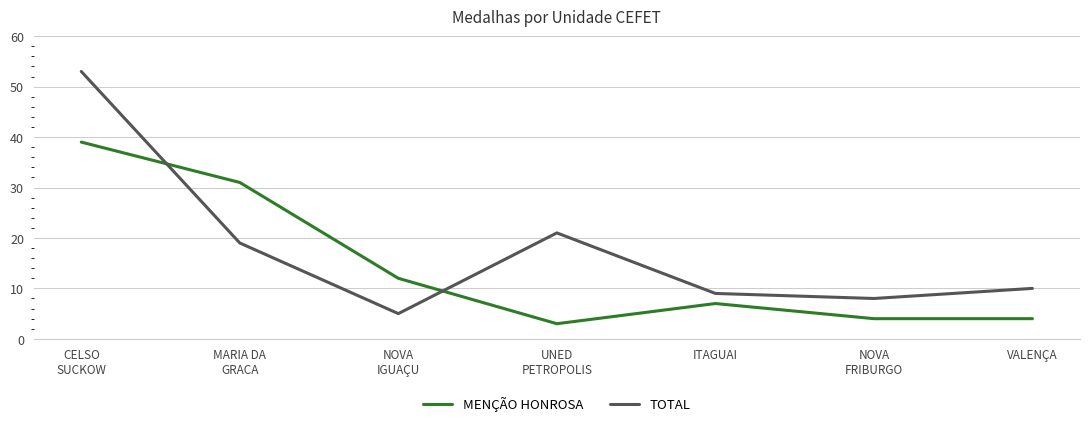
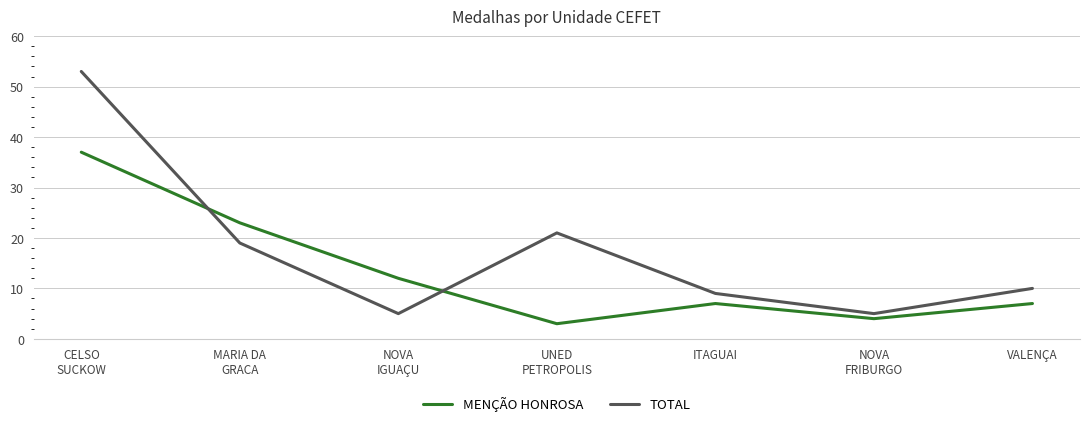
  {
    "MENÇÃO HONROSA": {
-     "CELSO SUCKOW": 39,
-     "MARIA DA GRACA": 31,
+     "CELSO SUCKOW": 37,
+     "MARIA DA GRACA": 23,
      "NOVA IGUAÇU": 12,
      "UNED PETROPOLIS": 3,
      "ITAGUAI": 7,
      "NOVA FRIBURGO": 4,
-     "VALENÇA": 4
+     "VALENÇA": 7
    },
    "TOTAL": {
      "CELSO SUCKOW": 53,
      "MARIA DA GRACA": 19,
      "NOVA IGUAÇU": 5,
      "UNED PETROPOLIS": 21,
      "ITAGUAI": 9,
-     "NOVA FRIBURGO": 8,
+     "NOVA FRIBURGO": 5,
      "VALENÇA": 10
    }
  }
